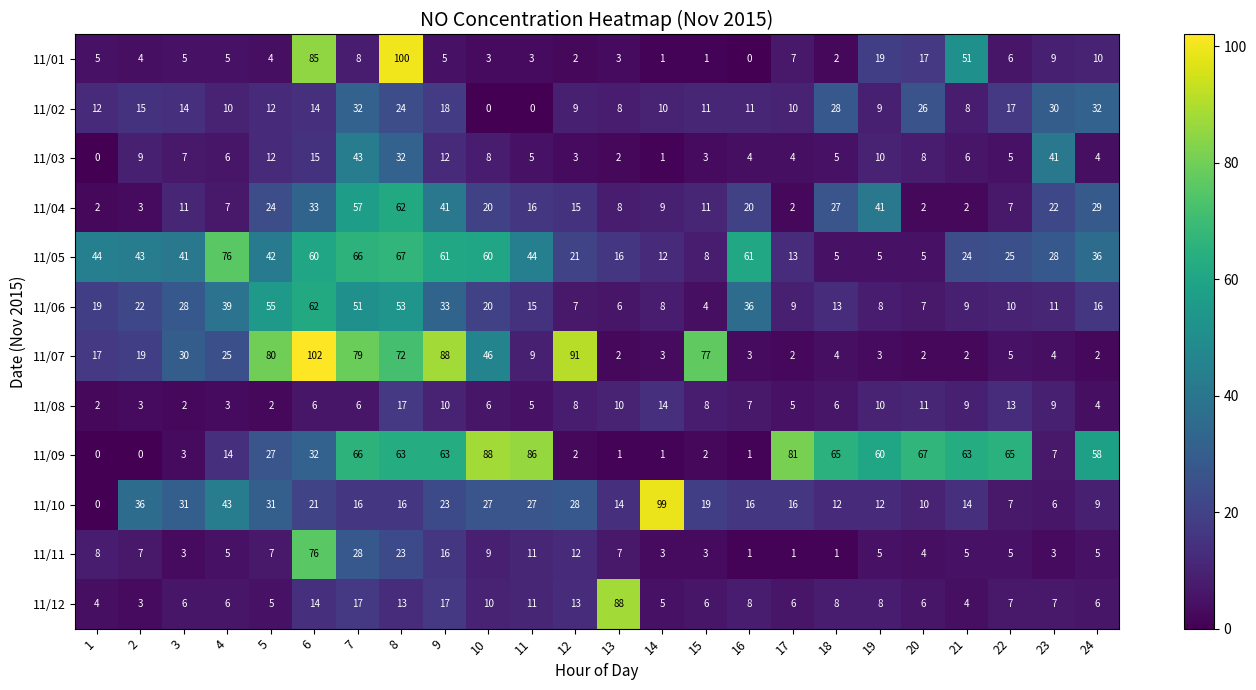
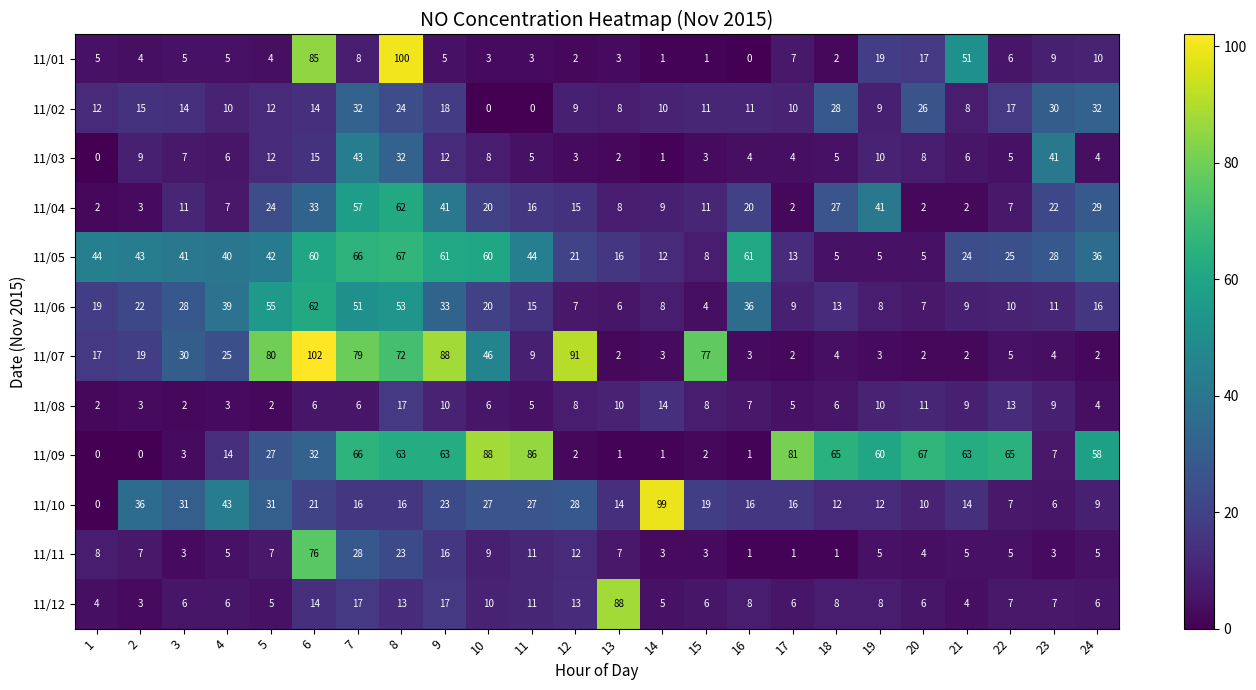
  {
    "11/05": {
      "1": 44,
      "2": 43,
      "3": 41,
-     "4": 76,
+     "4": 40,
      "5": 42,
      "6": 60,
      "7": 66,
      "8": 67,
      "9": 61,
      "10": 60,
      "11": 44,
      "12": 21,
      "13": 16,
      "14": 12,
      "15": 8,
      "16": 61,
      "17": 13,
      "18": 5,
      "19": 5,
      "20": 5,
      "21": 24,
      "22": 25,
      "23": 28,
      "24": 36
    }
  }
